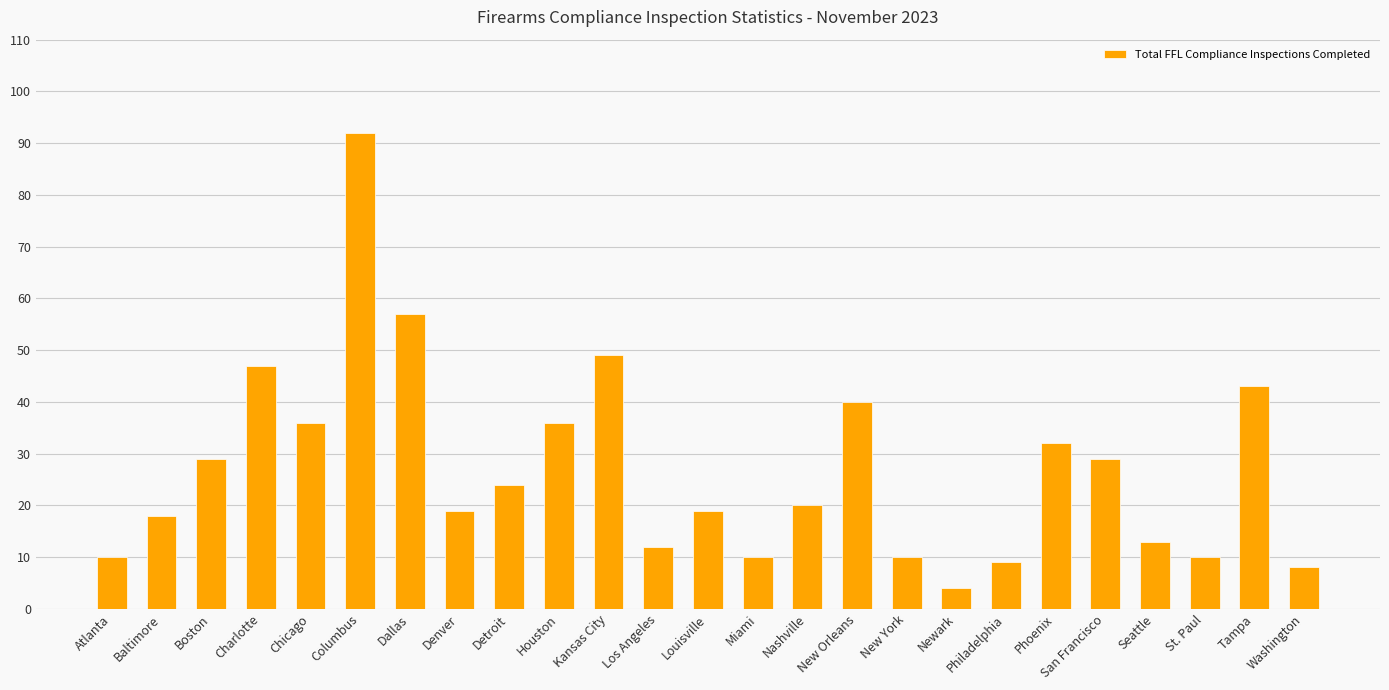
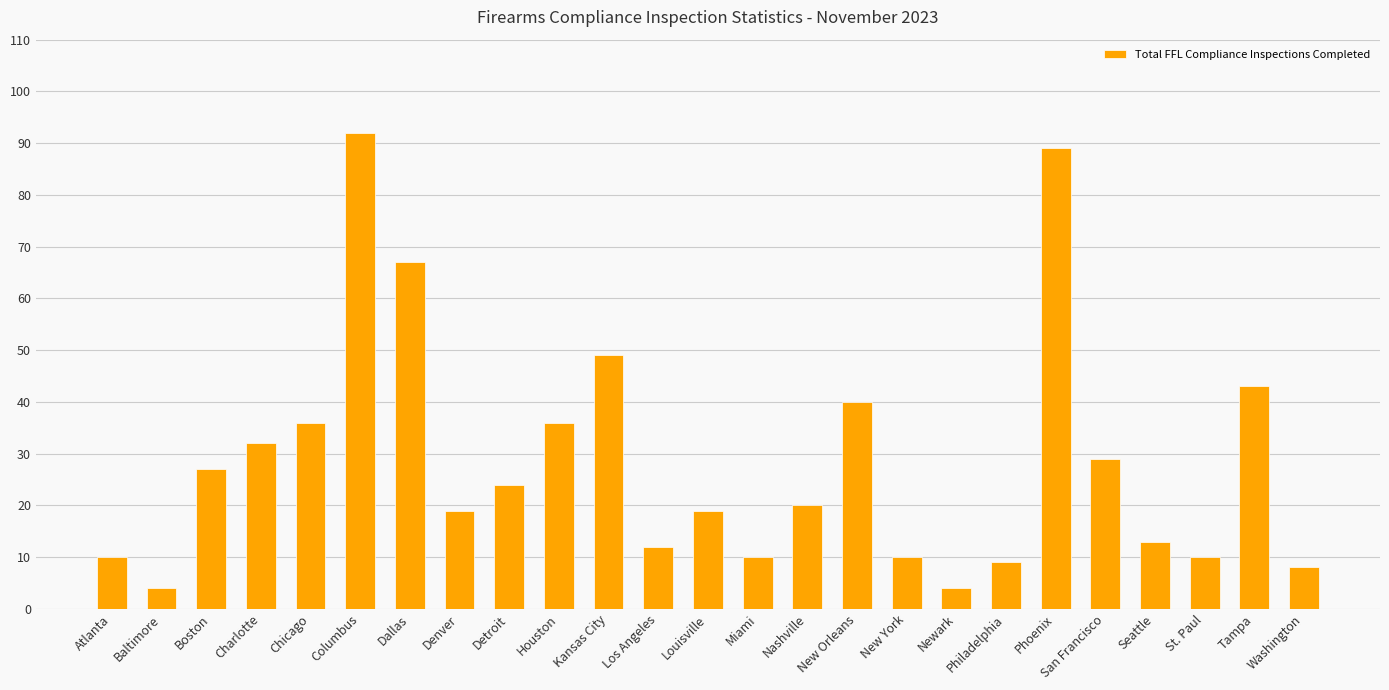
  {
    "Atlanta": 10,
-   "Baltimore": 18,
-   "Boston": 29,
-   "Charlotte": 47,
+   "Baltimore": 4,
+   "Boston": 27,
+   "Charlotte": 32,
    "Chicago": 36,
    "Columbus": 92,
-   "Dallas": 57,
+   "Dallas": 67,
    "Denver": 19,
    "Detroit": 24,
    "Houston": 36,
    "Kansas City": 49,
    "Los Angeles": 12,
    "Louisville": 19,
    "Miami": 10,
    "Nashville": 20,
    "New Orleans": 40,
    "New York": 10,
    "Newark": 4,
    "Philadelphia": 9,
-   "Phoenix": 32,
+   "Phoenix": 89,
    "San Francisco": 29,
    "Seattle": 13,
    "St. Paul": 10,
    "Tampa": 43,
    "Washington": 8
  }
